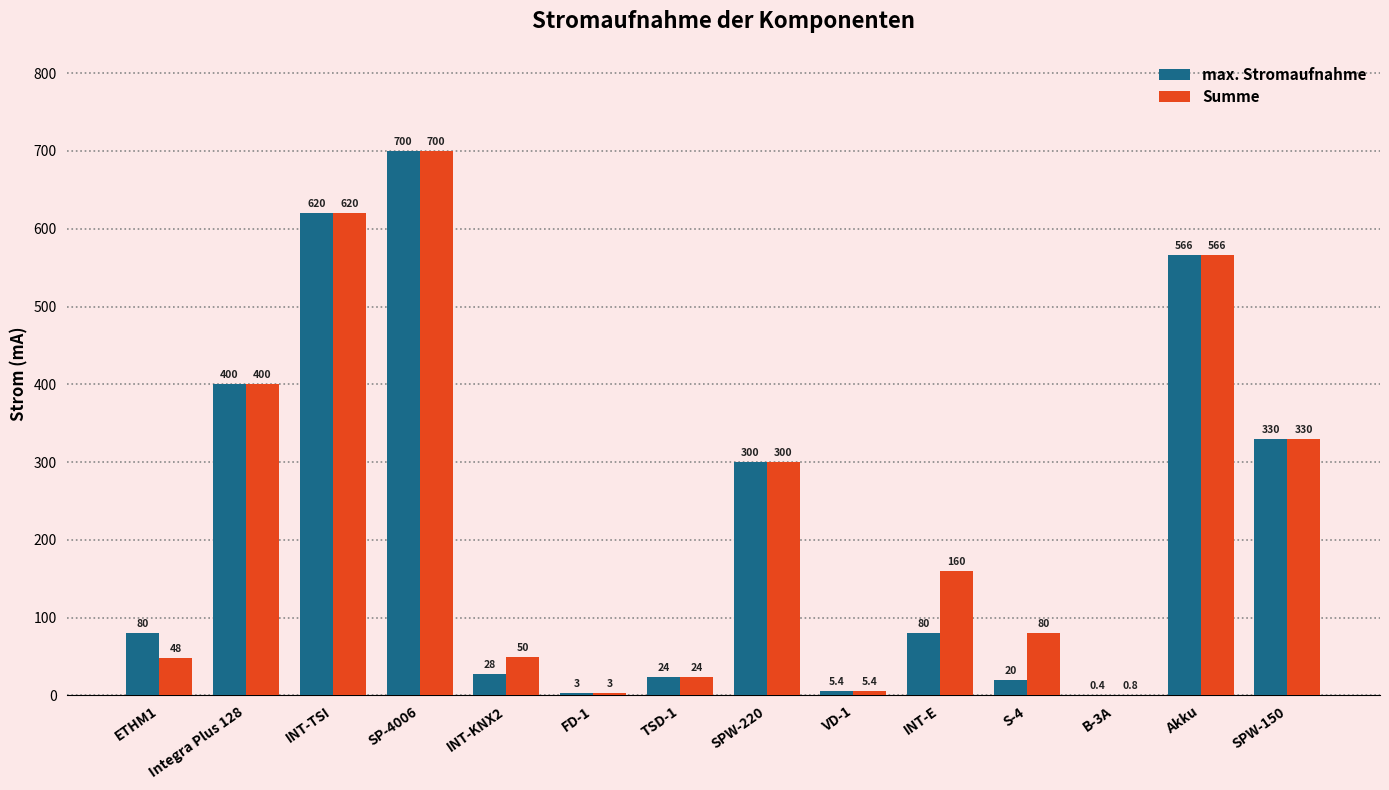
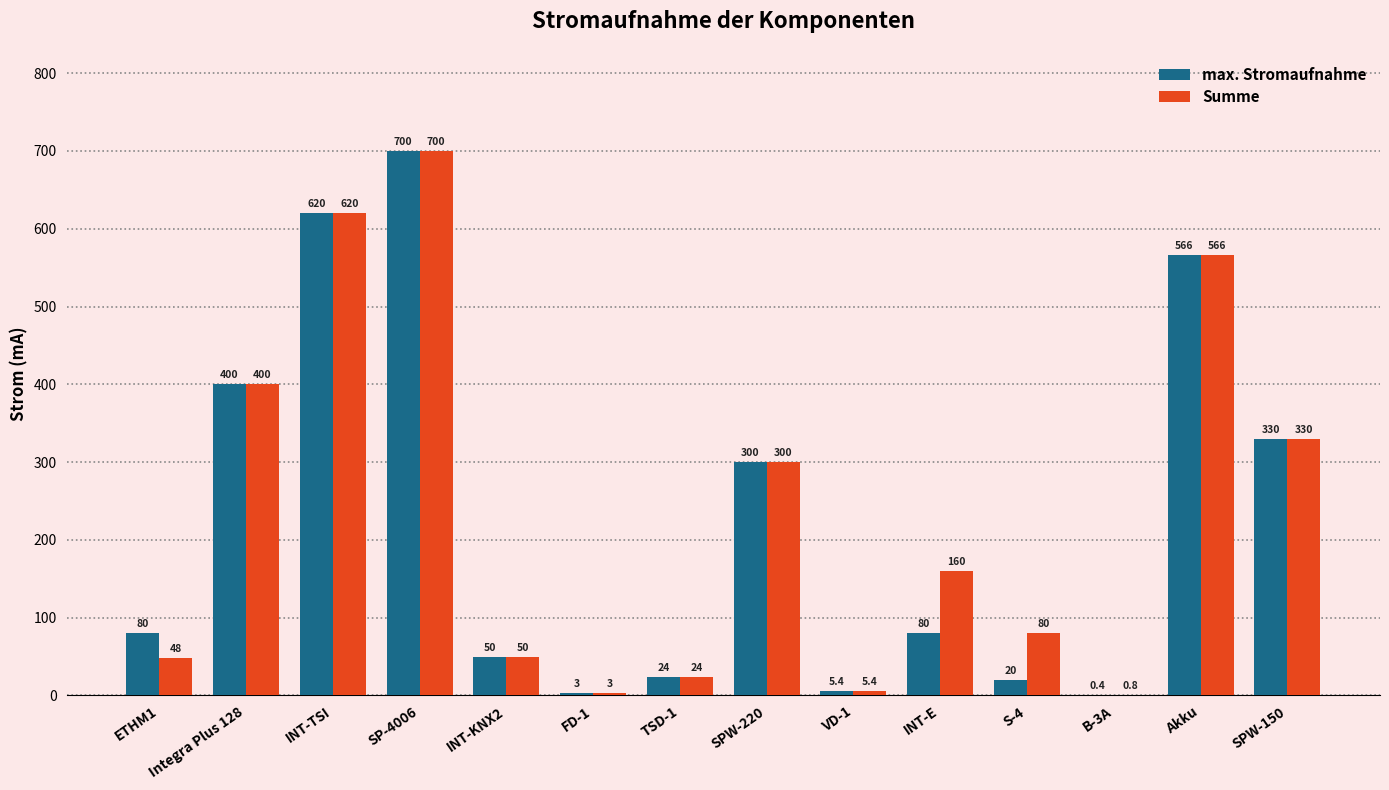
  {
    "max. Stromaufnahme": {
      "ETHM1": 80,
      "Integra Plus 128": 400,
      "INT-TSI": 620,
      "SP-4006": 700,
-     "INT-KNX2": 28,
+     "INT-KNX2": 50,
      "FD-1": 3,
      "TSD-1": 24,
      "SPW-220": 300,
      "VD-1": 5.4,
      "INT-E": 80,
      "S-4": 20,
      "B-3A": 0.4,
      "Akku": 566,
      "SPW-150": 330
    },
    "Summe": {
      "ETHM1": 48,
      "Integra Plus 128": 400,
      "INT-TSI": 620,
      "SP-4006": 700,
      "INT-KNX2": 50,
      "FD-1": 3,
      "TSD-1": 24,
      "SPW-220": 300,
      "VD-1": 5.4,
      "INT-E": 160,
      "S-4": 80,
      "B-3A": 0.8,
      "Akku": 566,
      "SPW-150": 330
    }
  }
